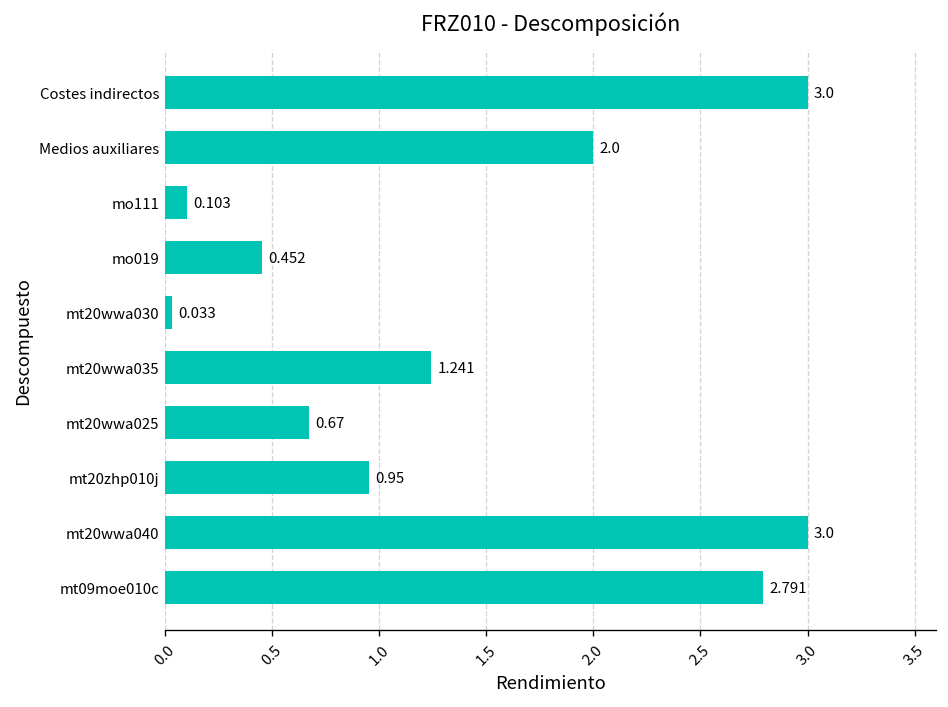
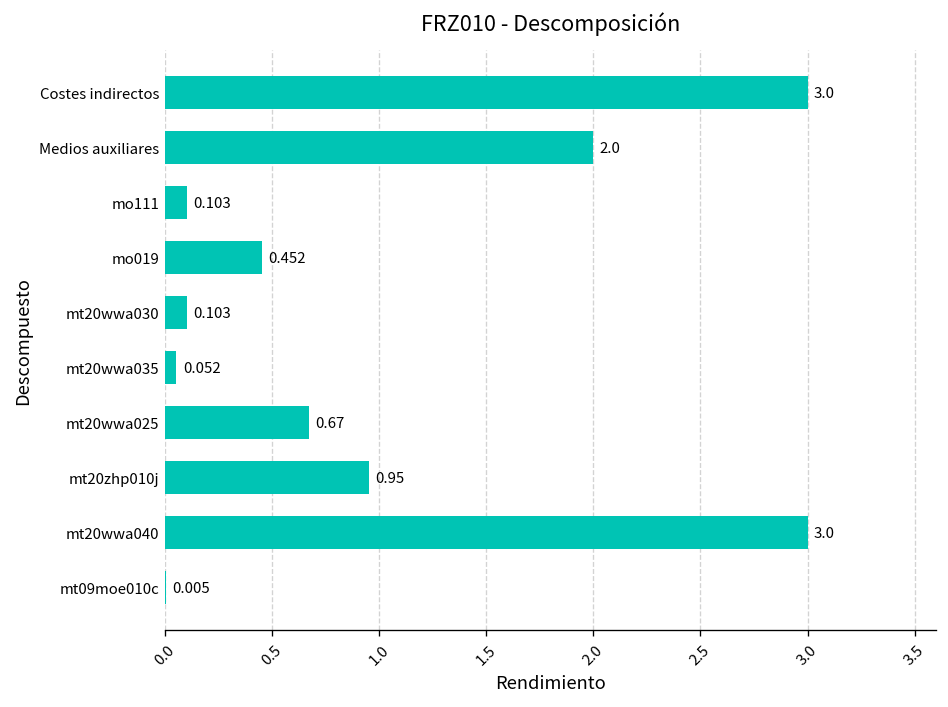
  {
    "Costes indirectos": 3.0,
    "Medios auxiliares": 2.0,
    "mo111": 0.103,
    "mo019": 0.452,
-   "mt20wwa030": 0.033,
-   "mt20wwa035": 1.241,
+   "mt20wwa030": 0.103,
+   "mt20wwa035": 0.052,
    "mt20wwa025": 0.67,
    "mt20zhp010j": 0.95,
    "mt20wwa040": 3.0,
-   "mt09moe010c": 2.791
+   "mt09moe010c": 0.005
  }
